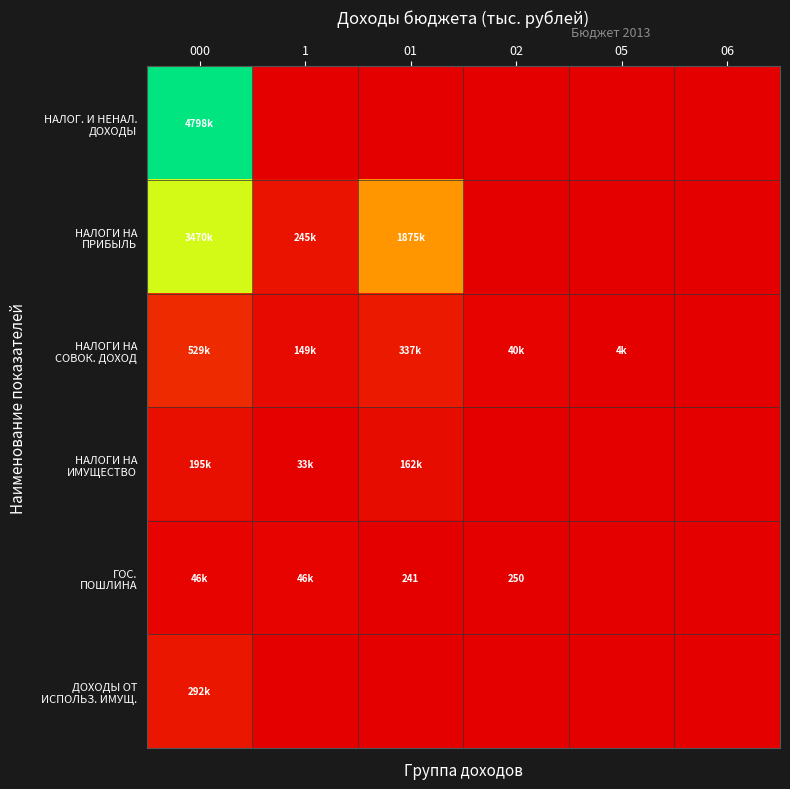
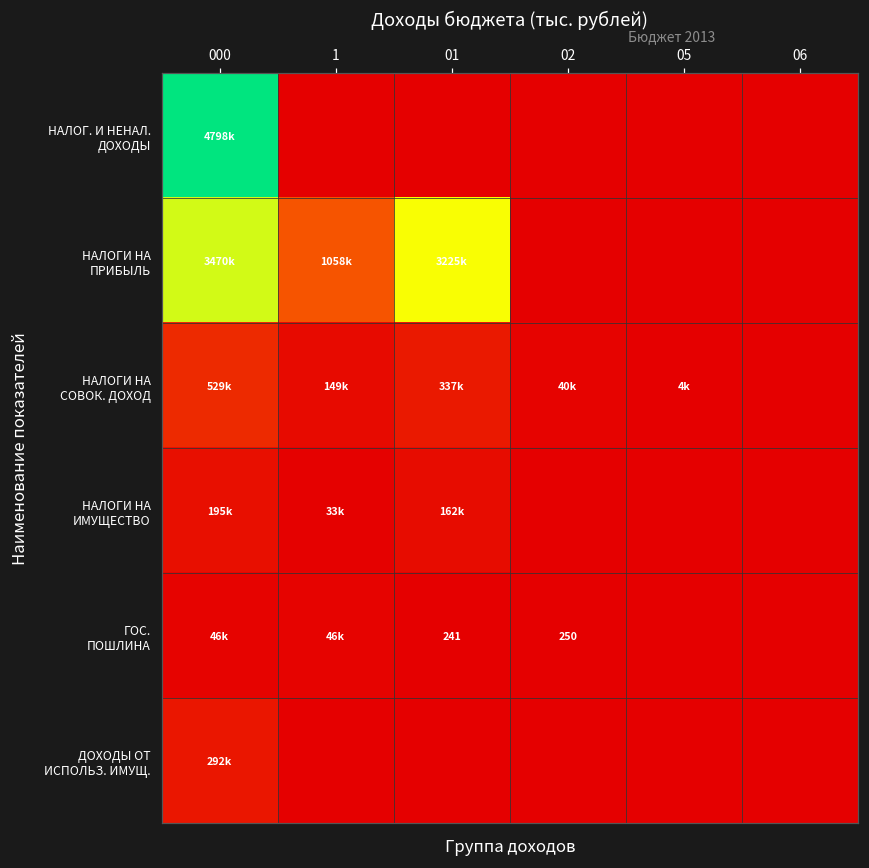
  {
    "НАЛОГ. И НЕНАЛ. ДОХОДЫ": {
      "000": "4798k"
    },
    "НАЛОГИ НА ПРИБЫЛЬ": {
      "000": "3470k",
-     "1": "245k",
-     "01": "1875k"
+     "1": "1058k",
+     "01": "3225k"
    },
    "НАЛОГИ НА СОВОК. ДОХОД": {
      "000": "529k",
      "1": "149k",
      "01": "337k",
      "02": "40k",
      "05": "4k"
    },
    "НАЛОГИ НА ИМУЩЕСТВО": {
      "000": "195k",
      "1": "33k",
      "01": "162k"
    },
    "ГОС. ПОШЛИНА": {
      "000": "46k",
      "1": "46k",
      "01": "241",
      "02": "250"
    },
    "ДОХОДЫ ОТ ИСПОЛЬЗ. ИМУЩ.": {
      "000": "292k"
    }
  }
